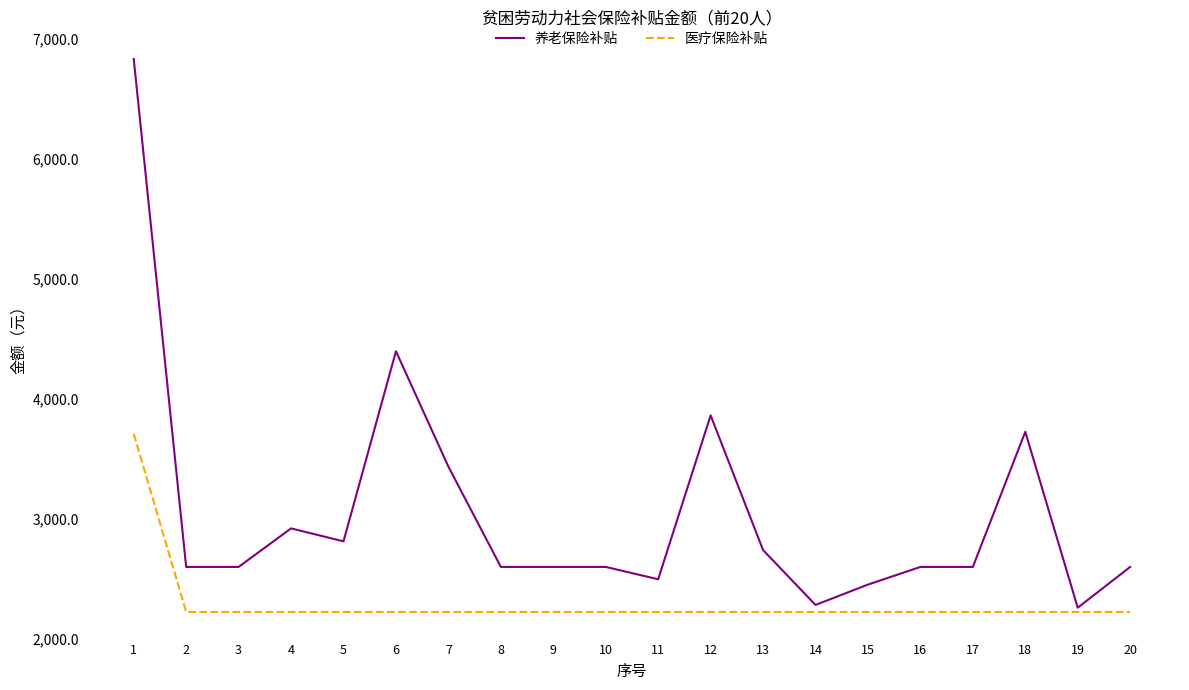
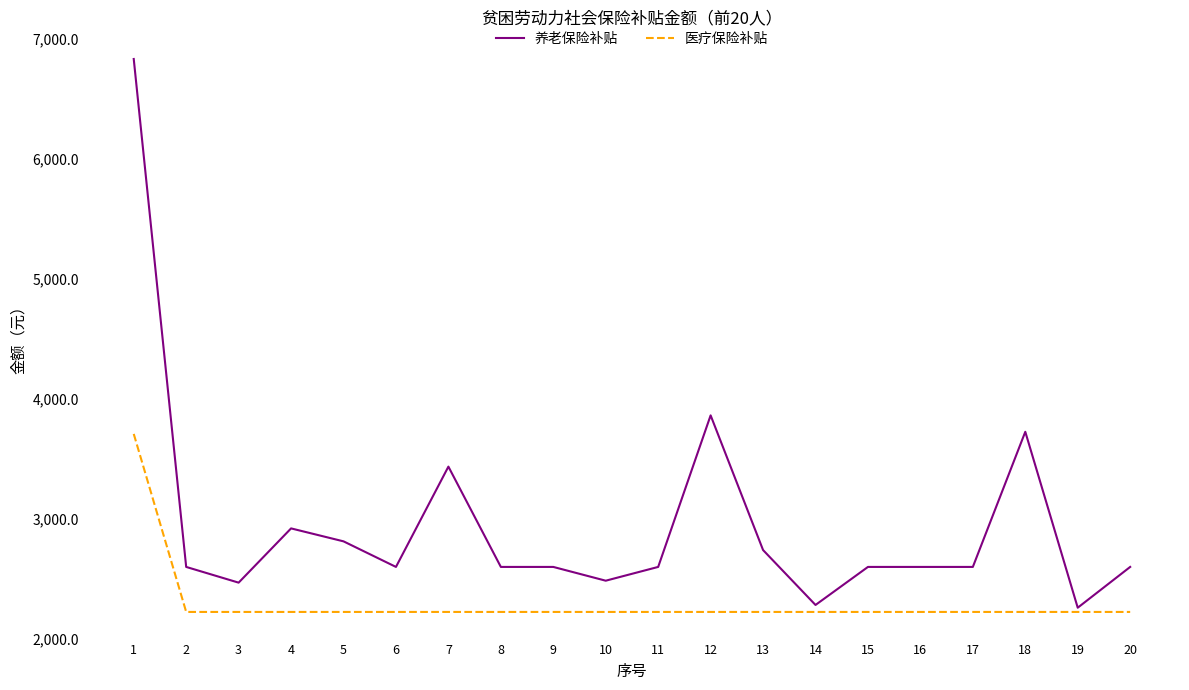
  {
    "养老保险补贴": {
      "1": "6,830",
      "2": "2,600",
-     "3": "2,600",
+     "3": "2,460",
      "4": "2,920",
      "5": "2,810",
-     "6": "4,390",
+     "6": "2,600",
      "7": "3,430",
      "8": "2,600",
      "9": "2,600",
-     "10": "2,600",
-     "11": "2,490",
+     "10": "2,480",
+     "11": "2,600",
      "12": "3,860",
      "13": "2,740",
      "14": "2,280",
-     "15": "2,450",
+     "15": "2,600",
      "16": "2,600",
      "17": "2,600",
      "18": "3,720",
      "19": "2,260",
      "20": "2,600"
    },
    "医疗保险补贴": {
      "1": "3,700",
      "2": "2,220",
      "3": "2,220",
      "4": "2,220",
      "5": "2,220",
      "6": "2,220",
      "7": "2,220",
      "8": "2,220",
      "9": "2,220",
      "10": "2,220",
      "11": "2,220",
      "12": "2,220",
      "13": "2,220",
      "14": "2,220",
      "15": "2,220",
      "16": "2,220",
      "17": "2,220",
      "18": "2,220",
      "19": "2,220",
      "20": "2,220"
    }
  }
